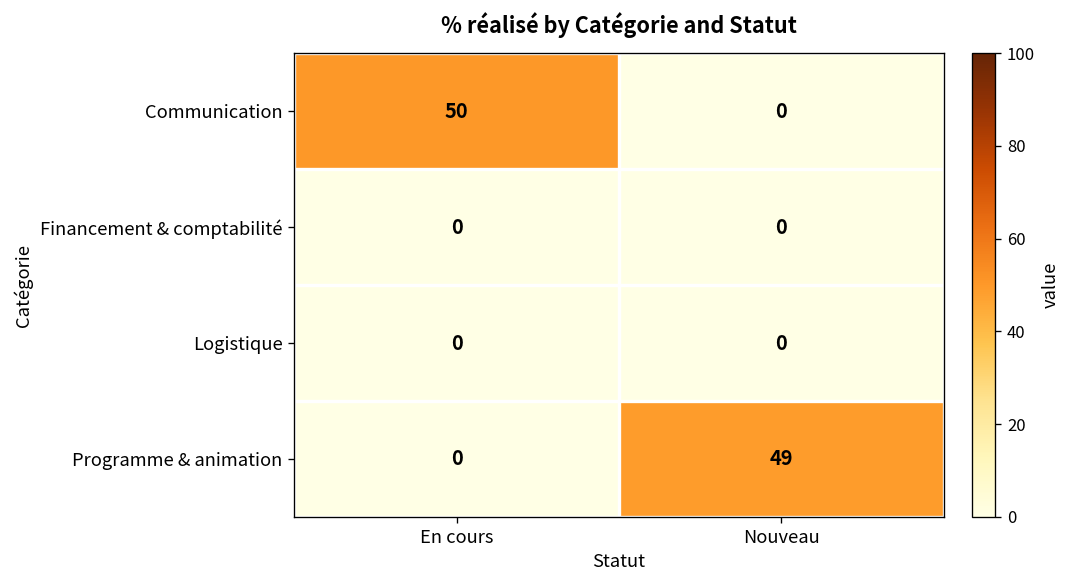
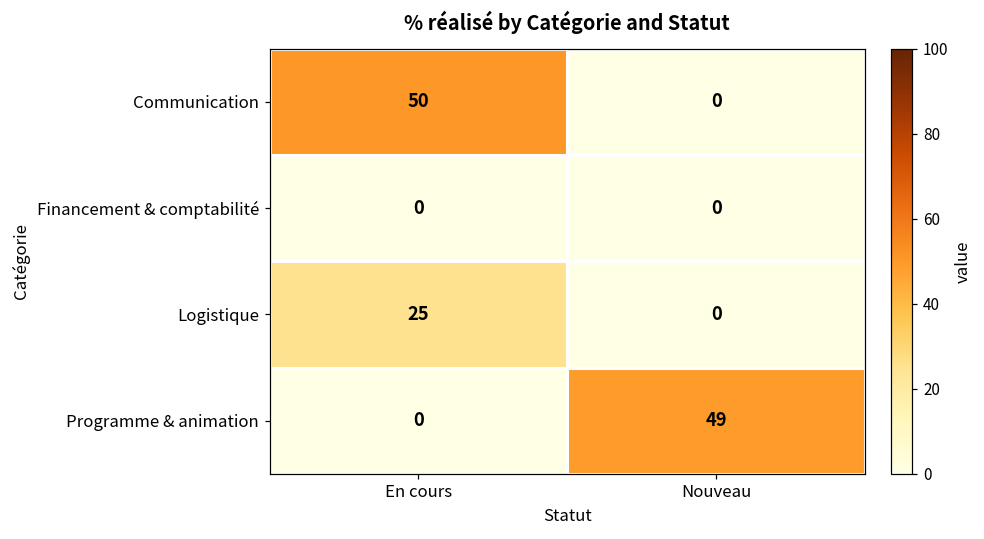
  {
    "Communication": {
      "En cours": 50,
      "Nouveau": 0
    },
    "Financement & comptabilité": {
      "En cours": 0,
      "Nouveau": 0
    },
    "Logistique": {
-     "En cours": 0,
+     "En cours": 25,
      "Nouveau": 0
    },
    "Programme & animation": {
      "En cours": 0,
      "Nouveau": 49
    }
  }
